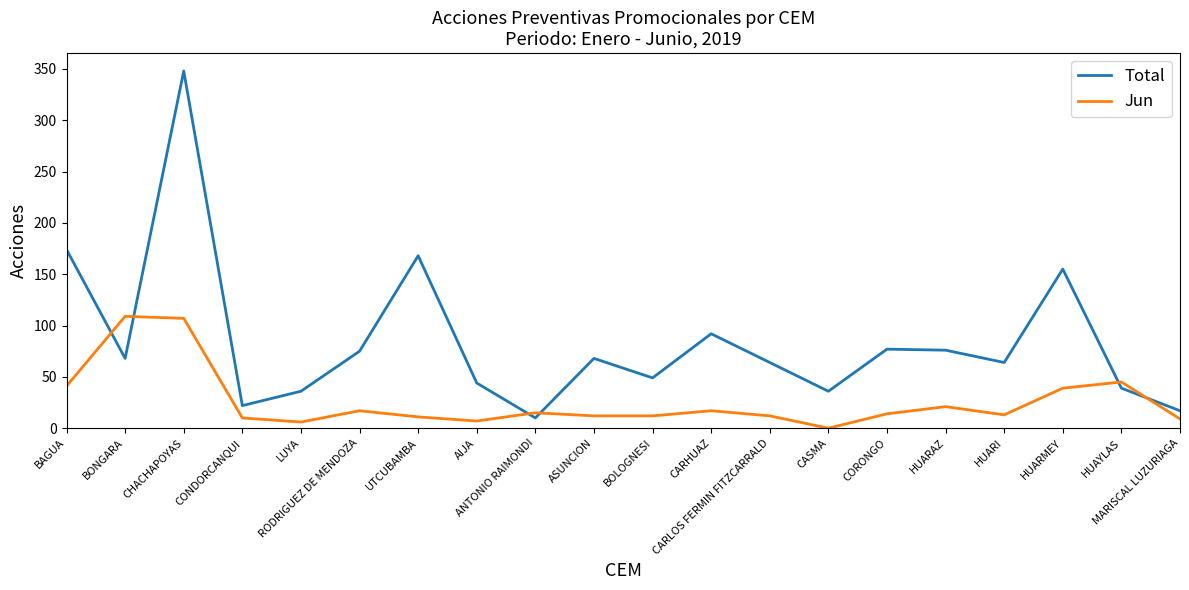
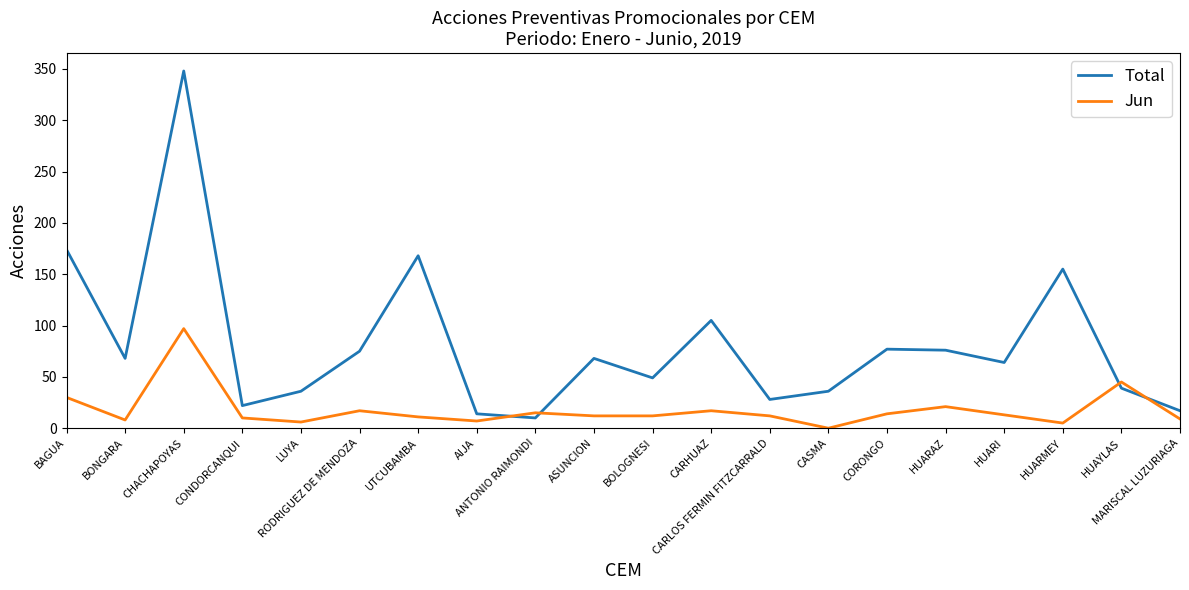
  {
    "Total": {
      "BAGUA": 174,
      "BONGARA": 68,
      "CHACHAPOYAS": 348,
      "CONDORCANQUI": 22,
      "LUYA": 36,
      "RODRIGUEZ DE MENDOZA": 75,
      "UTCUBAMBA": 168,
-     "AIJA": 44,
+     "AIJA": 14,
      "ANTONIO RAIMONDI": 10,
      "ASUNCION": 68,
      "BOLOGNESI": 49,
-     "CARHUAZ": 92,
-     "CARLOS FERMIN FITZCARRALD": 64,
+     "CARHUAZ": 105,
+     "CARLOS FERMIN FITZCARRALD": 28,
      "CASMA": 36,
      "CORONGO": 77,
      "HUARAZ": 76,
      "HUARI": 64,
      "HUARMEY": 155,
      "HUAYLAS": 39,
      "MARISCAL LUZURIAGA": 17
    },
    "Jun": {
-     "BAGUA": 41,
-     "BONGARA": 109,
-     "CHACHAPOYAS": 107,
+     "BAGUA": 30,
+     "BONGARA": 8,
+     "CHACHAPOYAS": 97,
      "CONDORCANQUI": 10,
      "LUYA": 6,
      "RODRIGUEZ DE MENDOZA": 17,
      "UTCUBAMBA": 11,
      "AIJA": 7,
      "ANTONIO RAIMONDI": 15,
      "ASUNCION": 12,
      "BOLOGNESI": 12,
      "CARHUAZ": 17,
      "CARLOS FERMIN FITZCARRALD": 12,
      "CASMA": 0,
      "CORONGO": 14,
      "HUARAZ": 21,
      "HUARI": 13,
-     "HUARMEY": 39,
+     "HUARMEY": 5,
      "HUAYLAS": 45,
      "MARISCAL LUZURIAGA": 9
    }
  }
